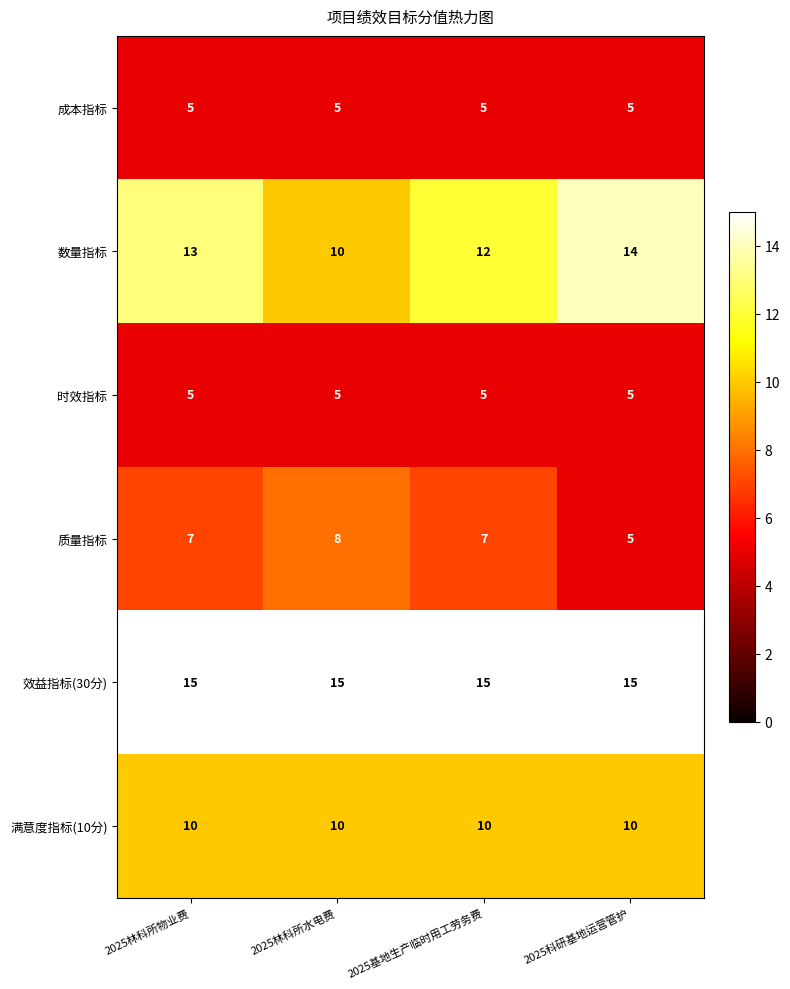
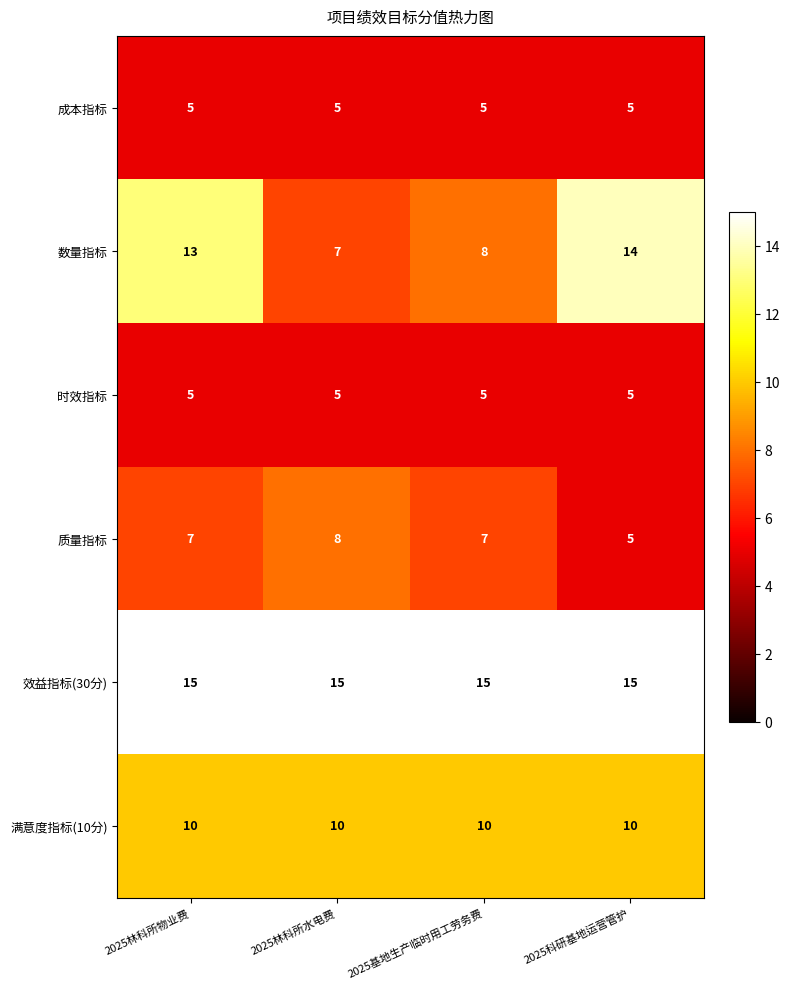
  {
    "成本指标": {
      "2025林科所物业费": 5,
      "2025林科所水电费": 5,
      "2025基地生产临时用工劳务费": 5,
      "2025科研基地运营管护": 5
    },
    "数量指标": {
      "2025林科所物业费": 13,
-     "2025林科所水电费": 10,
-     "2025基地生产临时用工劳务费": 12,
+     "2025林科所水电费": 7,
+     "2025基地生产临时用工劳务费": 8,
      "2025科研基地运营管护": 14
    },
    "时效指标": {
      "2025林科所物业费": 5,
      "2025林科所水电费": 5,
      "2025基地生产临时用工劳务费": 5,
      "2025科研基地运营管护": 5
    },
    "质量指标": {
      "2025林科所物业费": 7,
      "2025林科所水电费": 8,
      "2025基地生产临时用工劳务费": 7,
      "2025科研基地运营管护": 5
    },
    "效益指标(30分)": {
      "2025林科所物业费": 15,
      "2025林科所水电费": 15,
      "2025基地生产临时用工劳务费": 15,
      "2025科研基地运营管护": 15
    },
    "满意度指标(10分)": {
      "2025林科所物业费": 10,
      "2025林科所水电费": 10,
      "2025基地生产临时用工劳务费": 10,
      "2025科研基地运营管护": 10
    }
  }
